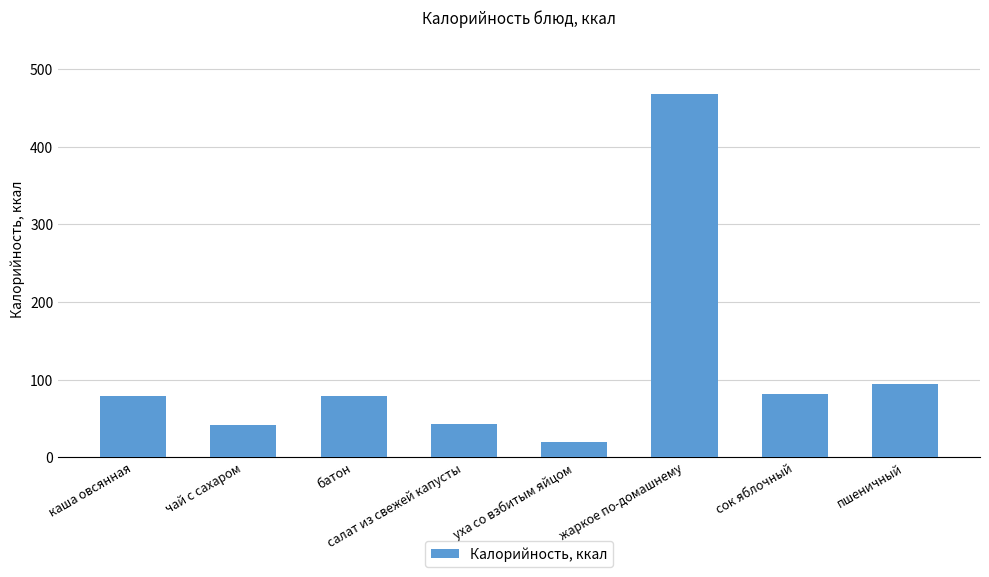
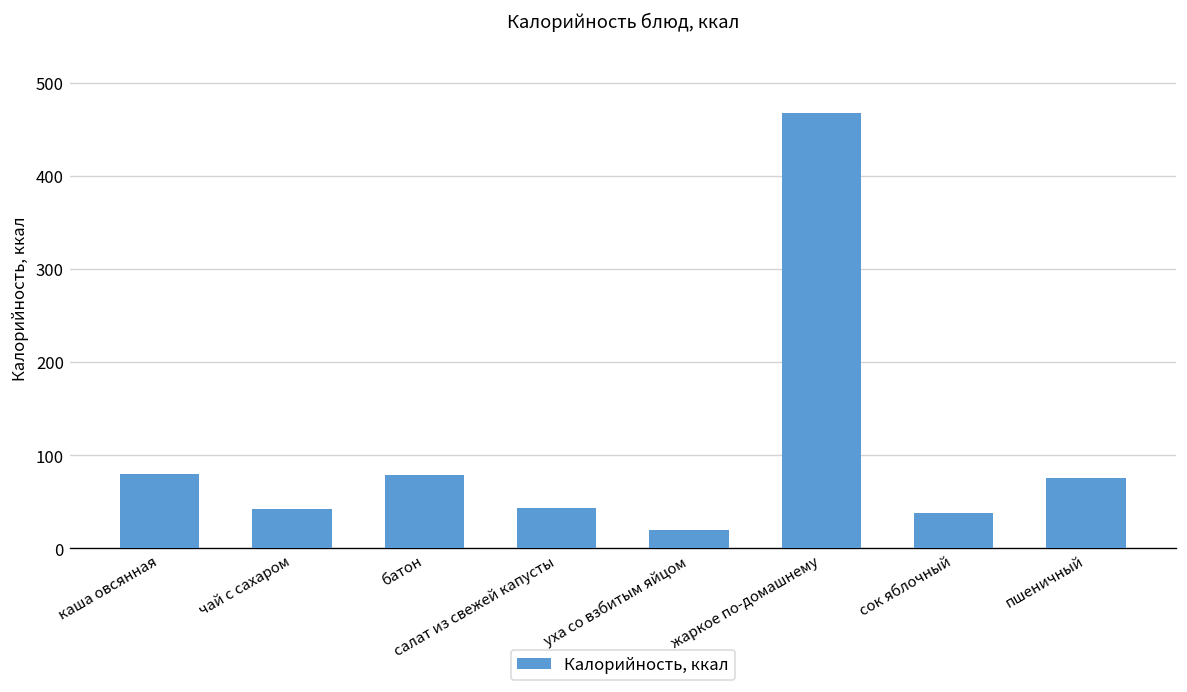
  {
    "каша овсянная": 80,
    "чай с сахаром": 40,
    "батон": 80,
    "салат из свежей капусты": 40,
    "уха со взбитым яйцом": 20,
    "жаркое по-домашнему": 470,
-   "сок яблочный": 80,
-   "пшеничный": 90
+   "сок яблочный": 40,
+   "пшеничный": 80
  }
